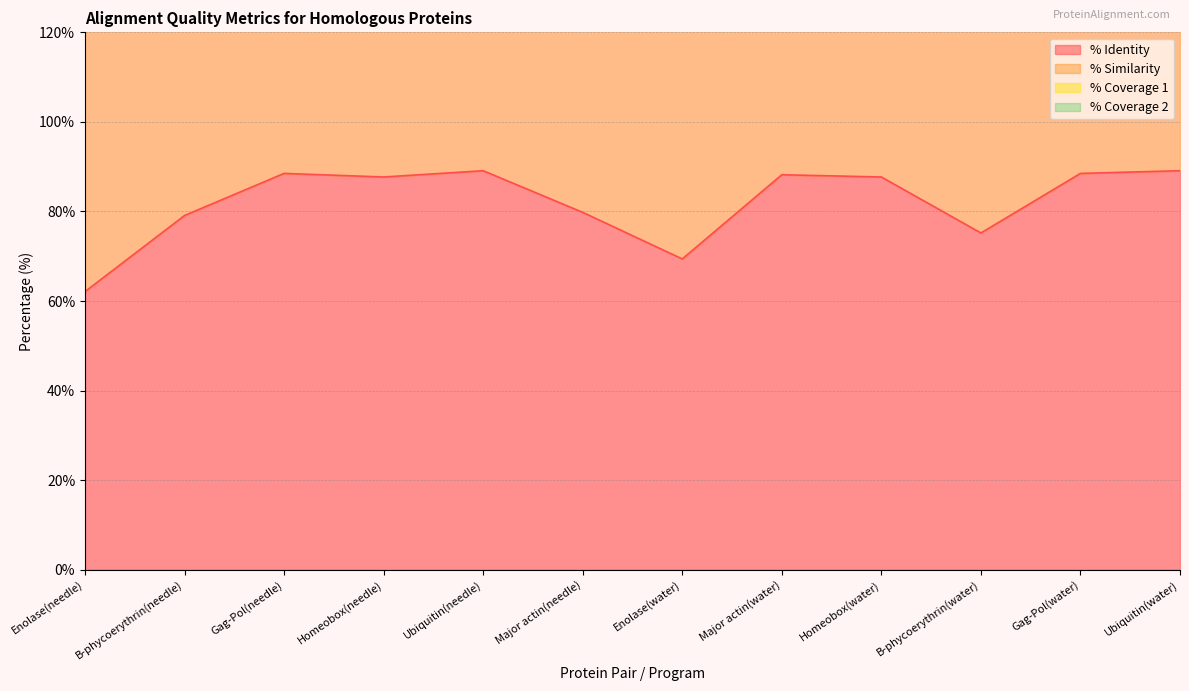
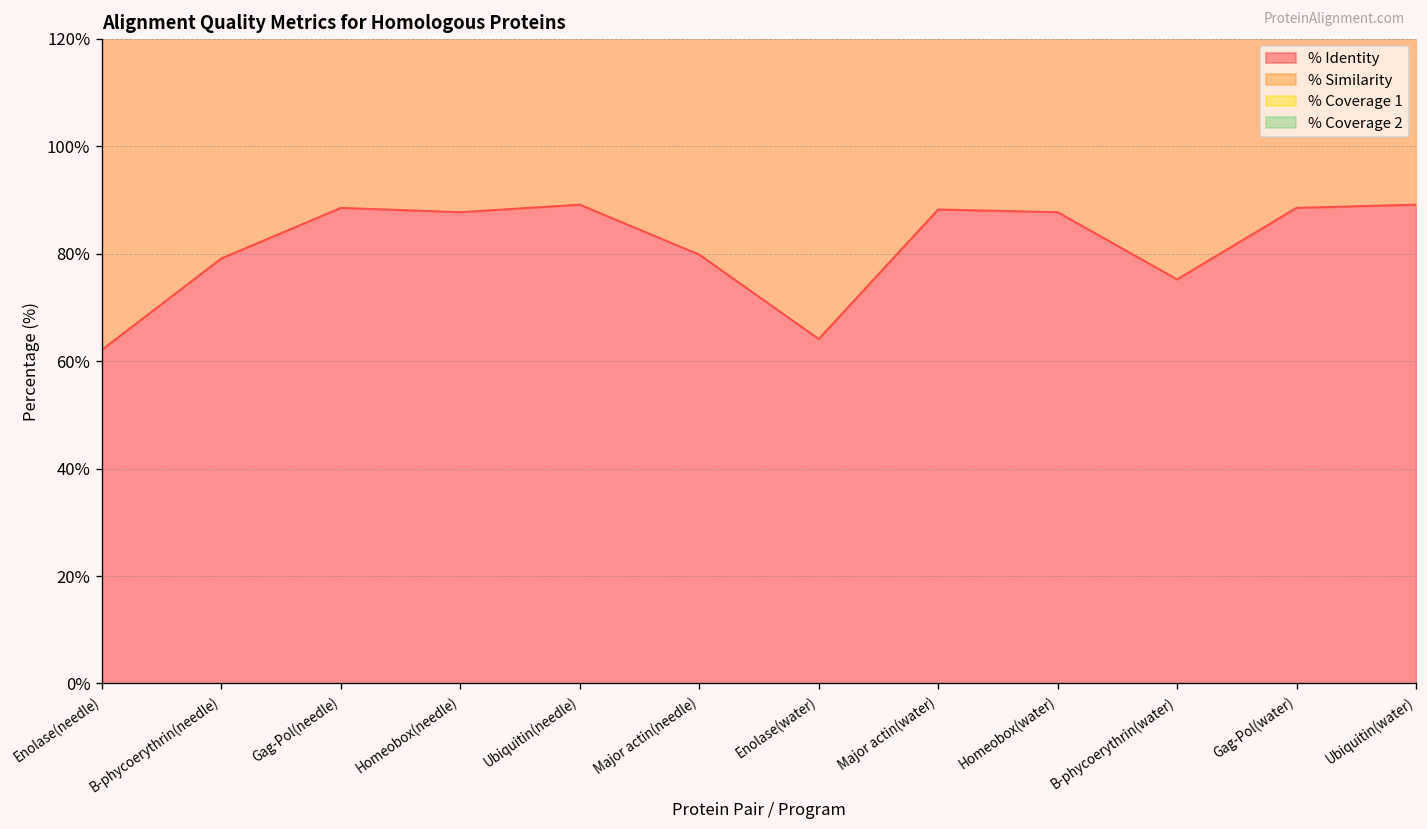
  {
    "% Identity": {
      "Enolase(needle)": "62%",
      "B-phycoerythrin(needle)": "79%",
      "Gag-Pol(needle)": "89%",
      "Homeobox(needle)": "88%",
      "Ubiquitin(needle)": "89%",
      "Major actin(needle)": "80%",
-     "Enolase(water)": "69%",
+     "Enolase(water)": "64%",
      "Major actin(water)": "88%",
      "Homeobox(water)": "88%",
      "B-phycoerythrin(water)": "75%",
      "Gag-Pol(water)": "89%",
      "Ubiquitin(water)": "89%"
    }
  }
